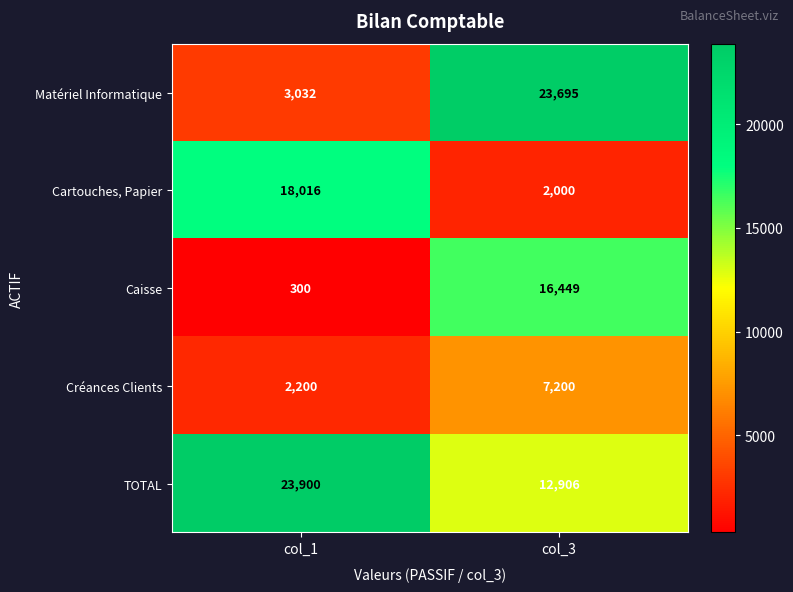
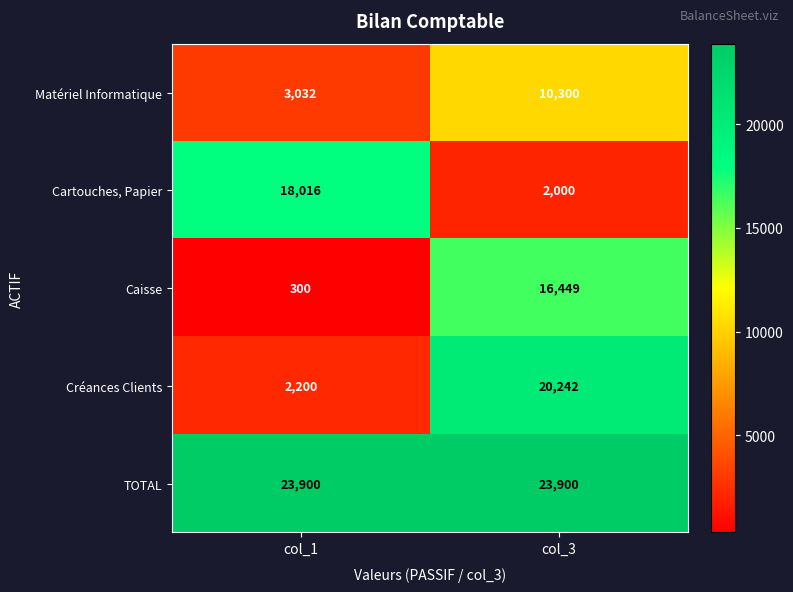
  {
    "Matériel Informatique": {
      "col_1": "3,032",
-     "col_3": "23,695"
+     "col_3": "10,300"
    },
    "Cartouches, Papier": {
      "col_1": "18,016",
      "col_3": "2,000"
    },
    "Caisse": {
      "col_1": "300",
      "col_3": "16,449"
    },
    "Créances Clients": {
      "col_1": "2,200",
-     "col_3": "7,200"
+     "col_3": "20,242"
    },
    "TOTAL": {
      "col_1": "23,900",
-     "col_3": "12,906"
+     "col_3": "23,900"
    }
  }
